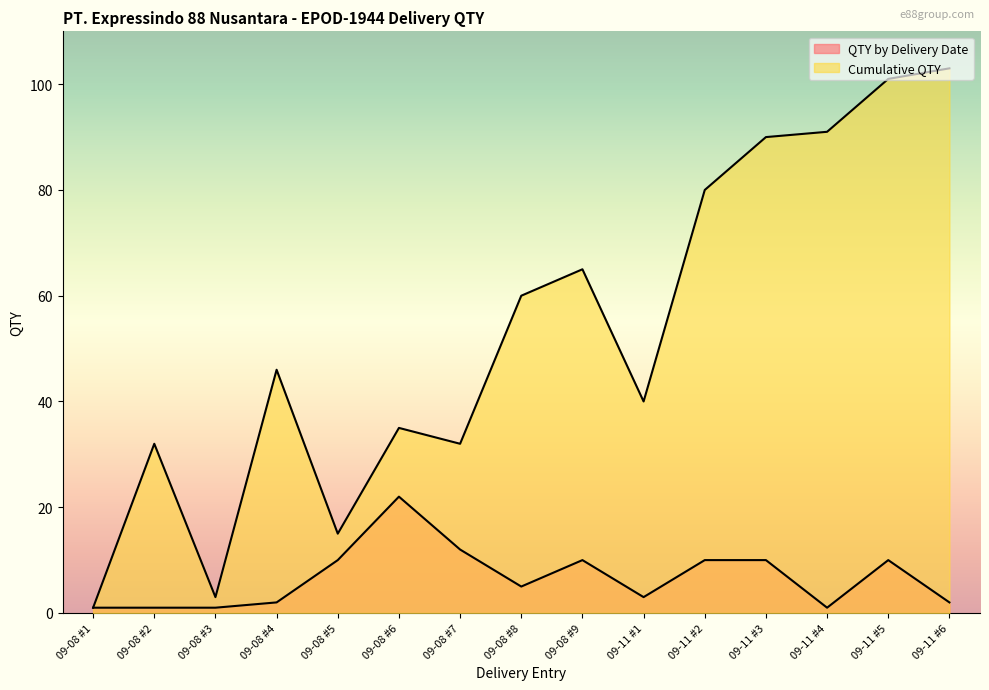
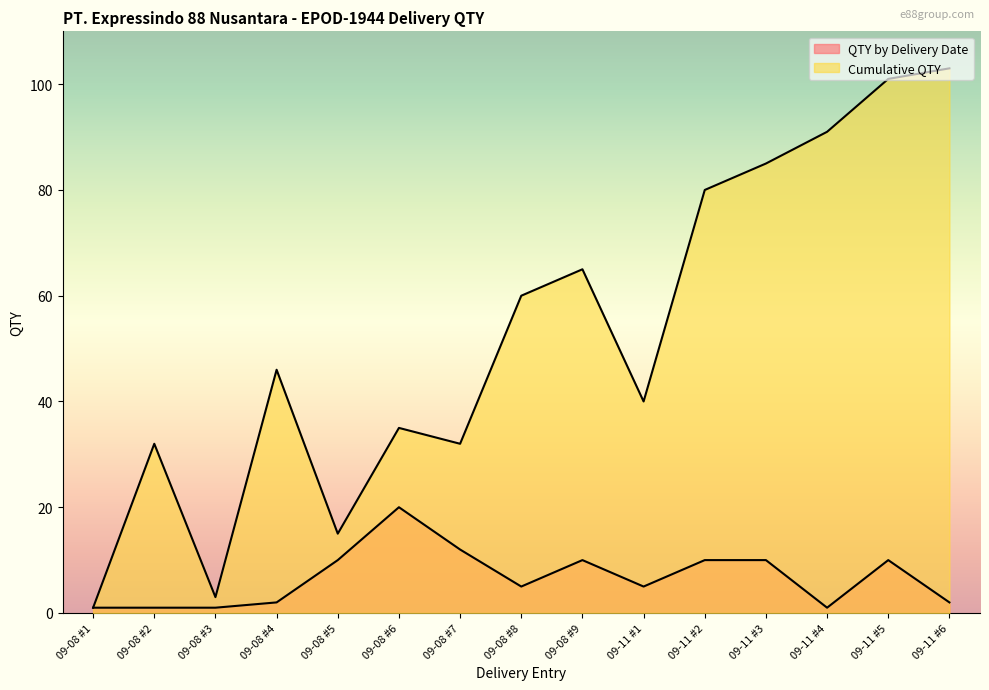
  {
    "QTY by Delivery Date": {
      "09-08 #2": 1,
      "09-08 #3": 1,
      "09-08 #4": 2,
      "09-08 #5": 10,
-     "09-08 #6": 22,
+     "09-08 #6": 20,
      "09-08 #7": 12,
      "09-08 #8": 5,
      "09-08 #9": 10,
-     "09-11 #1": 3,
+     "09-11 #1": 5,
      "09-11 #2": 10,
      "09-11 #3": 10,
      "09-11 #4": 1,
      "09-11 #5": 10,
      "09-11 #6": 2
    },
    "Cumulative QTY": {
      "09-08 #2": 32,
      "09-08 #3": 3,
      "09-08 #4": 46,
      "09-08 #5": 15,
      "09-08 #6": 35,
      "09-08 #7": 32,
      "09-08 #8": 60,
      "09-08 #9": 65,
      "09-11 #1": 40,
      "09-11 #2": 80,
-     "09-11 #3": 90,
+     "09-11 #3": 85,
      "09-11 #4": 91
    }
  }
